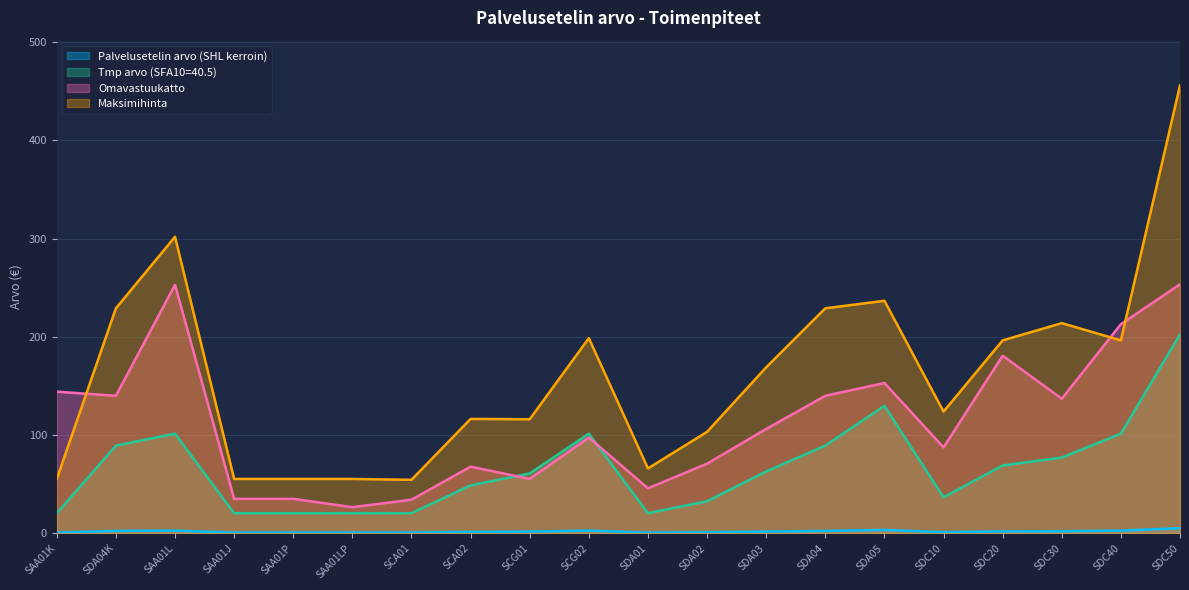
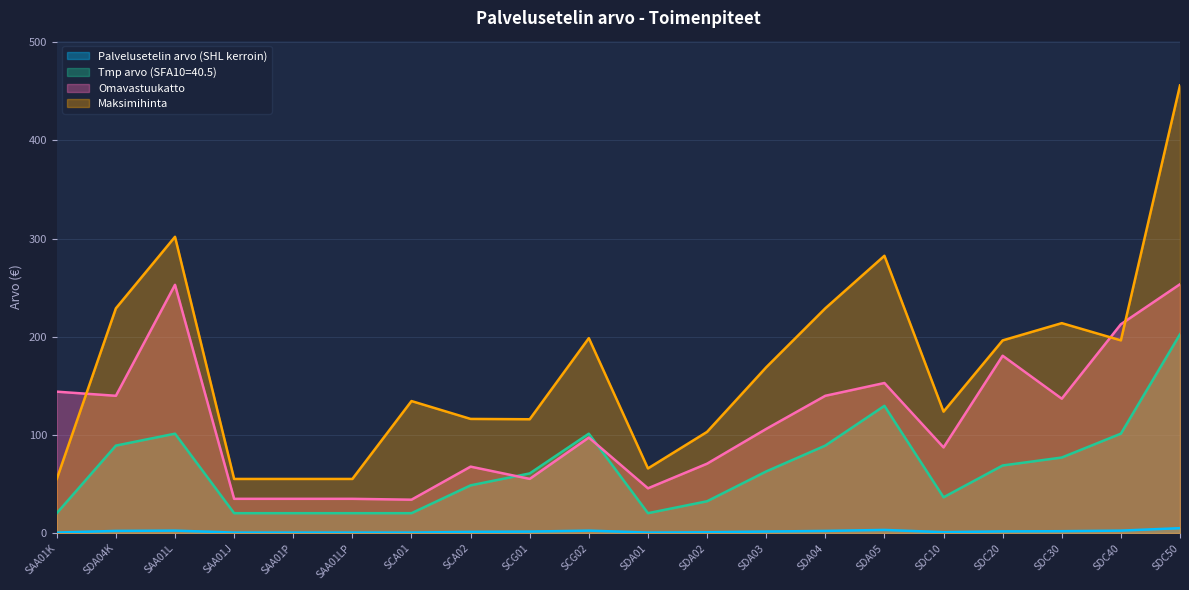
  {
    "Omavastuukatto": {
      "SAA01K": 140,
      "SDA04K": 140,
      "SAA01L": 250,
      "SAA01J": 30,
      "SAA01P": 30,
-     "SAA01LP": 26,
+     "SAA01LP": 35,
      "SCA01": 30,
      "SCA02": 70,
      "SCG01": 60,
      "SCG02": 100,
      "SDA01": 50,
      "SDA02": 70,
      "SDA03": 110,
      "SDA04": 140,
      "SDA05": 150,
      "SDC10": 90,
      "SDC20": 180,
      "SDC30": 140,
      "SDC40": 210,
      "SDC50": 250
    },
    "Maksimihinta": {
      "SAA01K": 60,
      "SDA04K": 230,
      "SAA01L": 300,
      "SAA01J": 60,
      "SAA01P": 60,
      "SAA01LP": 60,
-     "SCA01": 50,
+     "SCA01": 130,
      "SCA02": 120,
      "SCG01": 120,
      "SCG02": 200,
      "SDA01": 70,
      "SDA02": 100,
      "SDA03": 170,
      "SDA04": 230,
-     "SDA05": 240,
+     "SDA05": 280,
      "SDC10": 120,
      "SDC20": 200,
      "SDC30": 210,
      "SDC40": 200,
      "SDC50": 460
    }
  }
